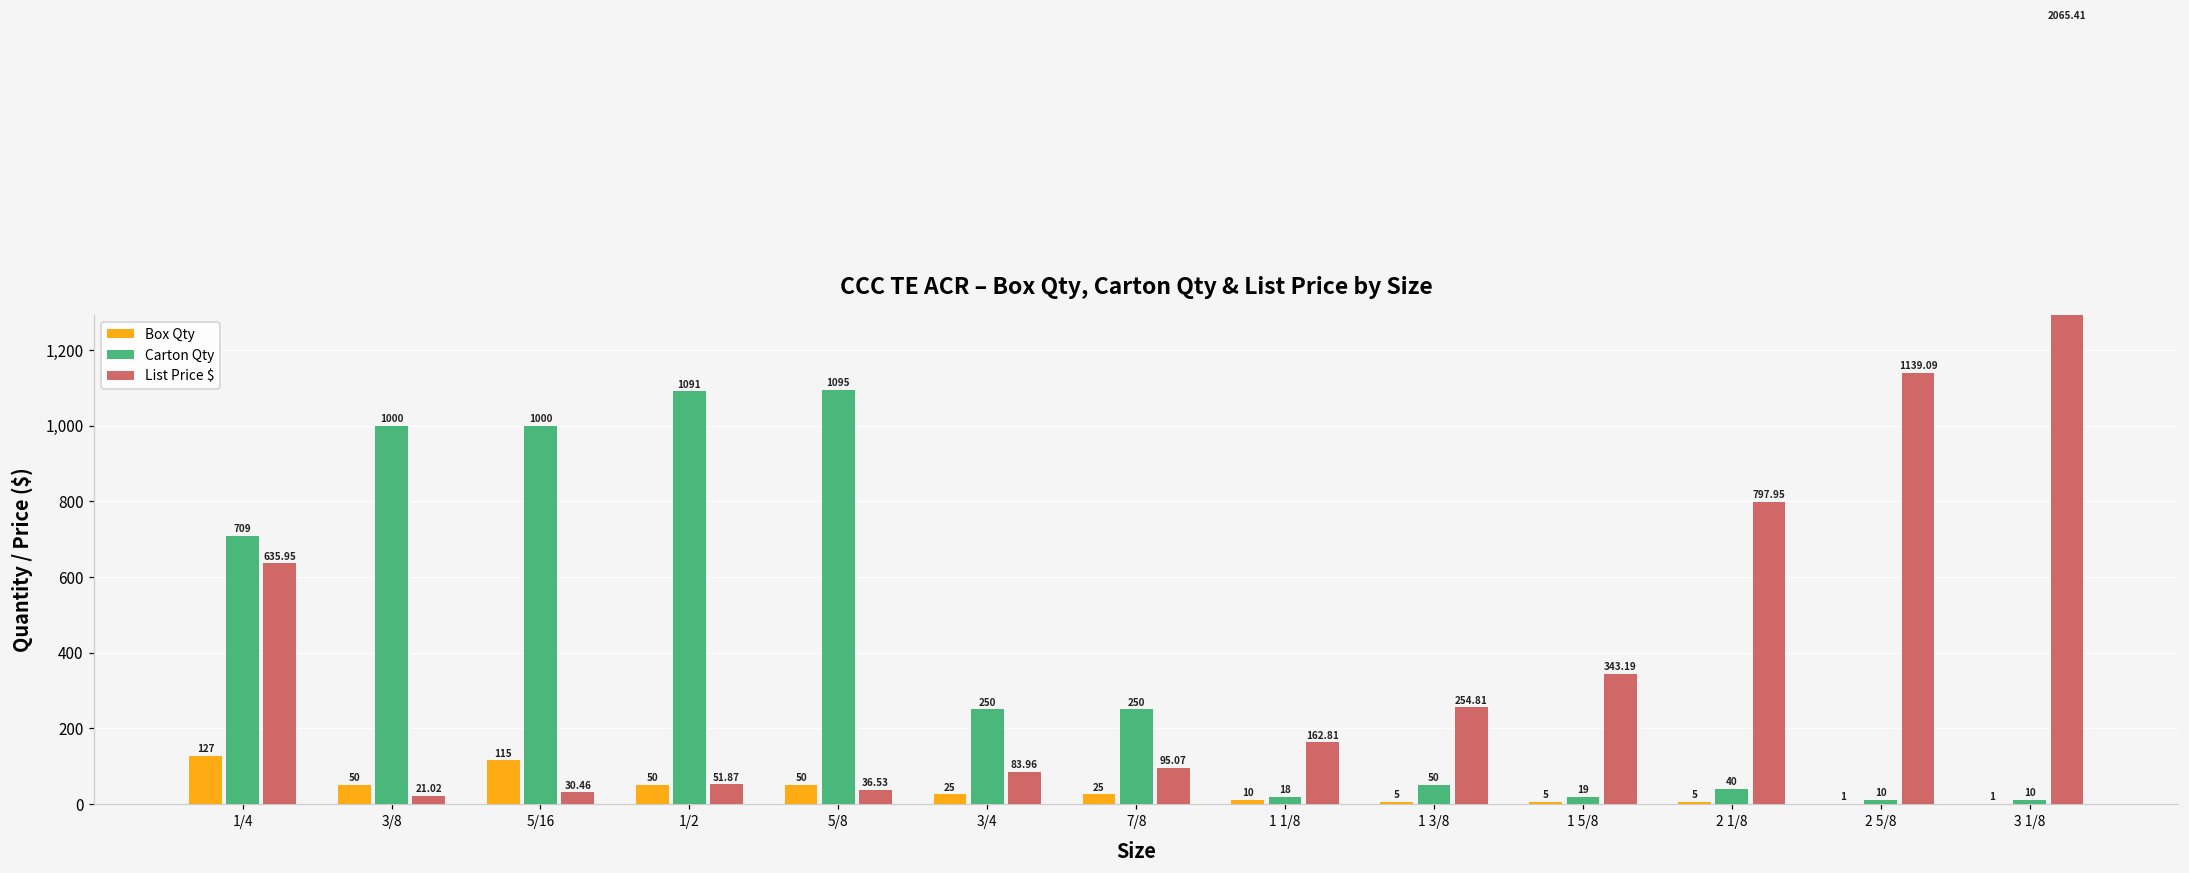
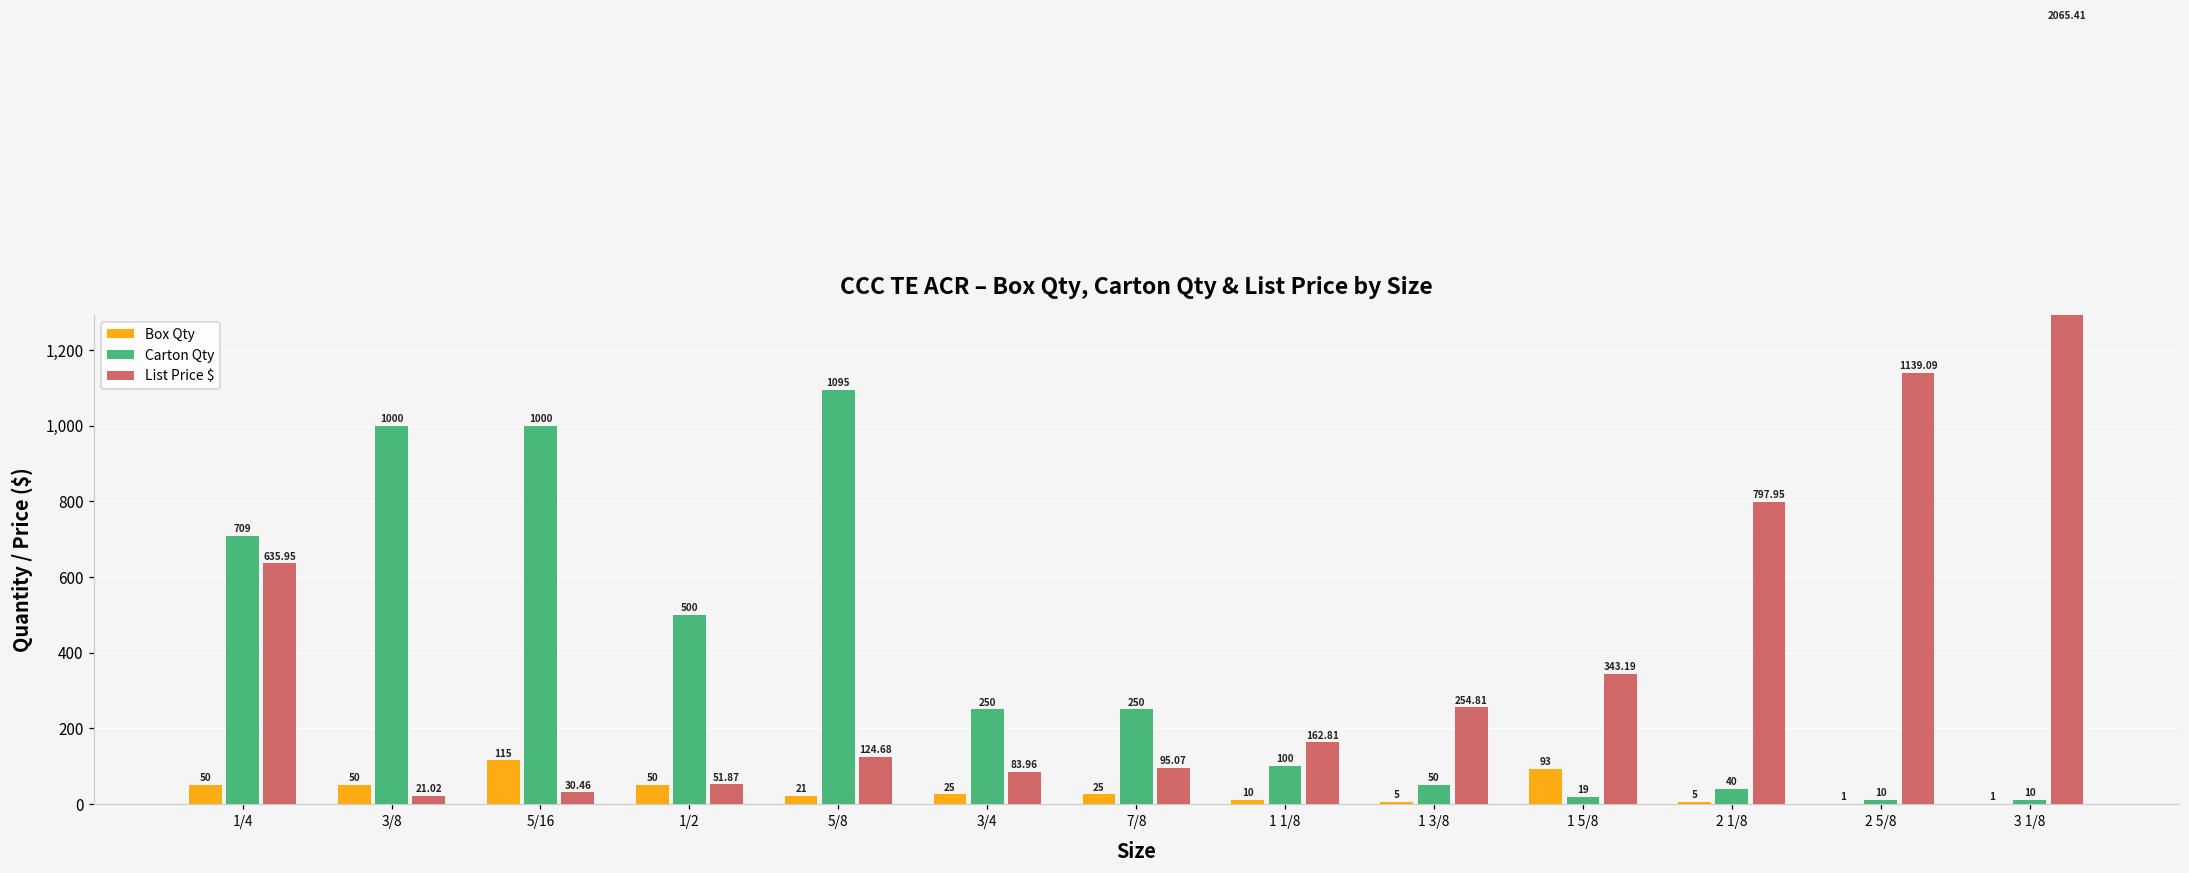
  {
    "Box Qty": {
-     "1/4": 127,
+     "1/4": 50,
      "3/8": 50,
      "5/16": 115,
      "1/2": 50,
-     "5/8": 50,
+     "5/8": 21,
      "3/4": 25,
      "7/8": 25,
      "1 1/8": 10,
      "1 3/8": 5,
-     "1 5/8": 5,
+     "1 5/8": 93,
      "2 1/8": 5,
      "2 5/8": 1,
      "3 1/8": 1
    },
    "Carton Qty": {
      "1/4": 709,
      "3/8": 1000,
      "5/16": 1000,
-     "1/2": 1091,
+     "1/2": 500,
      "5/8": 1095,
      "3/4": 250,
      "7/8": 250,
-     "1 1/8": 18,
+     "1 1/8": 100,
      "1 3/8": 50,
      "1 5/8": 19,
      "2 1/8": 40,
      "2 5/8": 10,
      "3 1/8": 10
    },
    "List Price $": {
      "1/4": 635.95,
      "3/8": 21.02,
      "5/16": 30.46,
      "1/2": 51.87,
-     "5/8": 36.53,
+     "5/8": 124.68,
      "3/4": 83.96,
      "7/8": 95.07,
      "1 1/8": 162.81,
      "1 3/8": 254.81,
      "1 5/8": 343.19,
      "2 1/8": 797.95,
      "2 5/8": 1139.09
    }
  }
